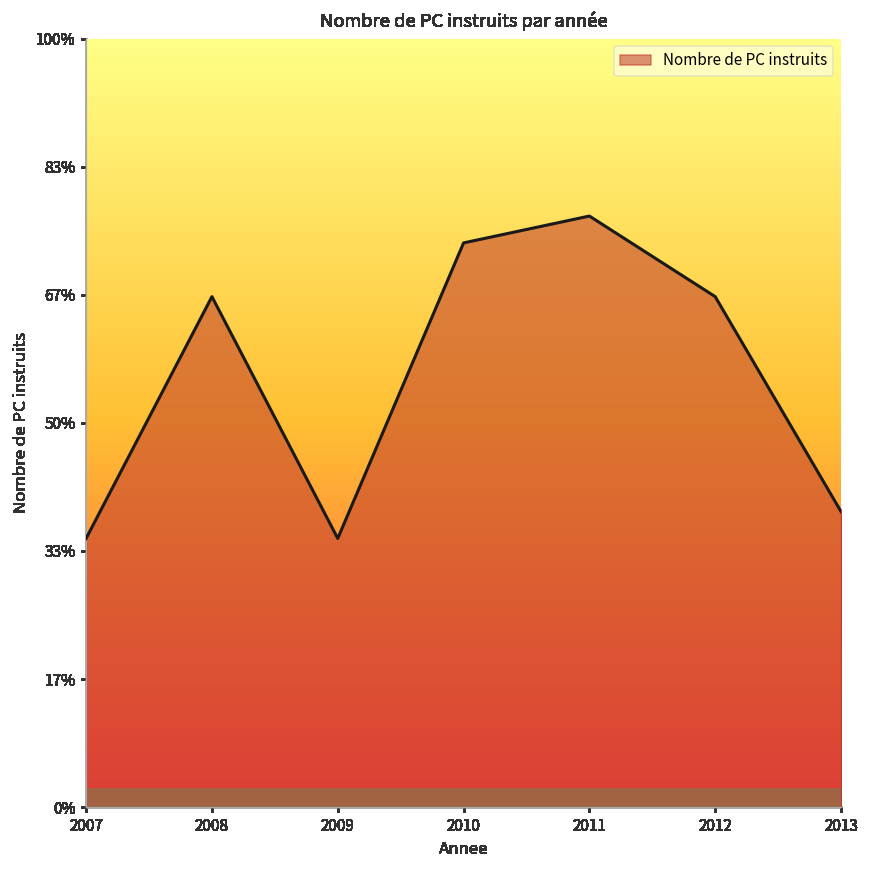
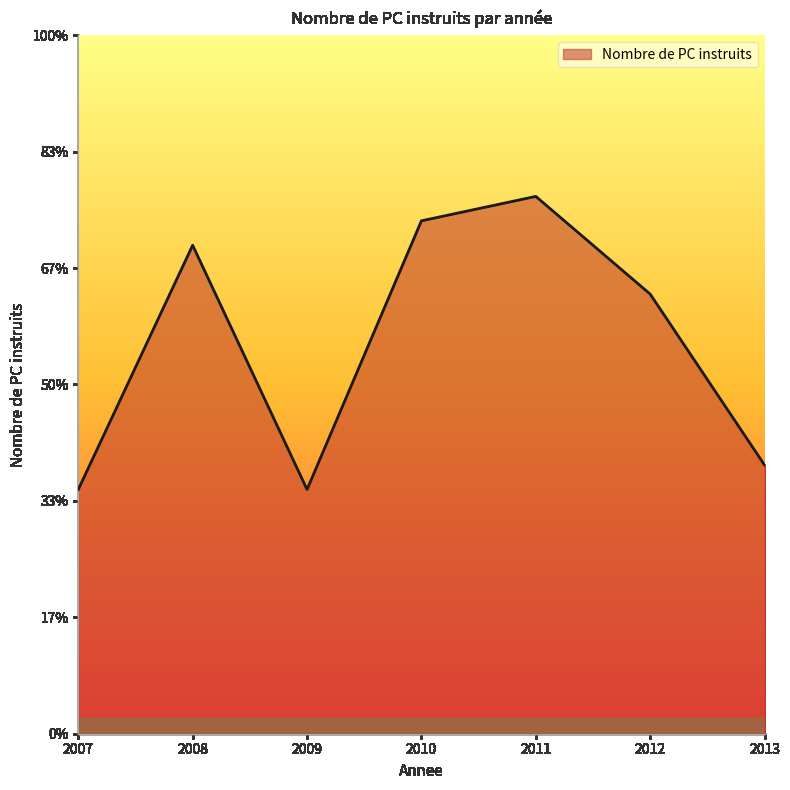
  {
    "2007": "35%",
-   "2008": "66%",
+   "2008": "70%",
    "2009": "35%",
    "2010": "73%",
    "2011": "77%",
-   "2012": "66%",
+   "2012": "63%",
    "2013": "38%"
  }
